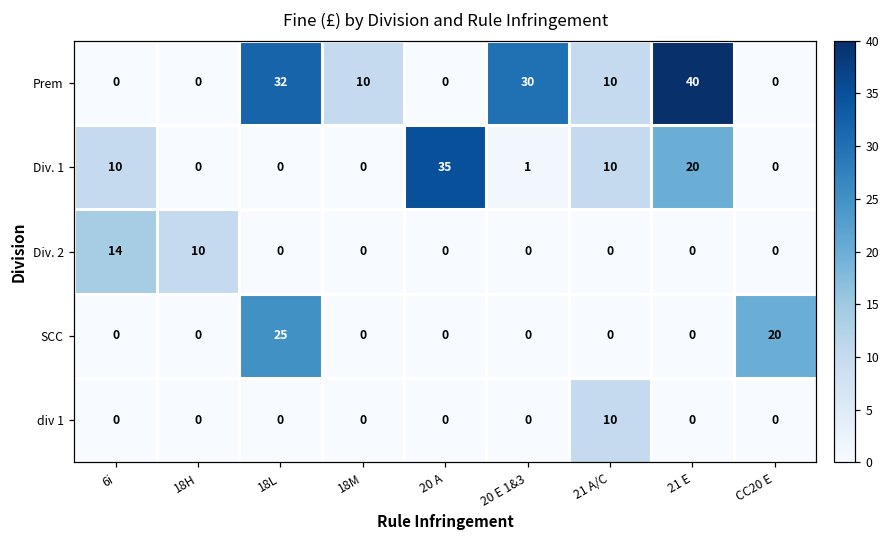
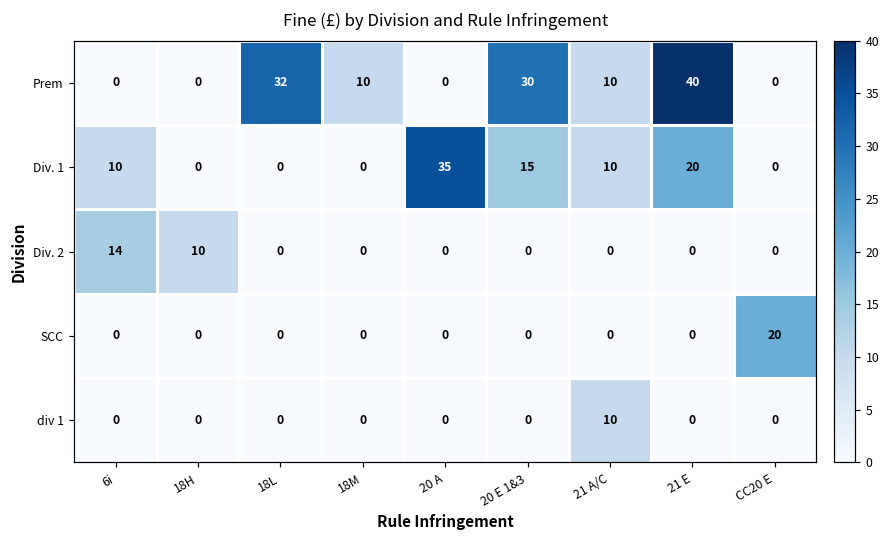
  {
    "Prem": {
      "6i": 0,
      "18H": 0,
      "18L": 32,
      "18M": 10,
      "20 A": 0,
      "20 E 1&3": 30,
      "21 A/C": 10,
      "21 E": 40,
      "CC20 E": 0
    },
    "Div. 1": {
      "6i": 10,
      "18H": 0,
      "18L": 0,
      "18M": 0,
      "20 A": 35,
-     "20 E 1&3": 1,
+     "20 E 1&3": 15,
      "21 A/C": 10,
      "21 E": 20,
      "CC20 E": 0
    },
    "Div. 2": {
      "6i": 14,
      "18H": 10,
      "18L": 0,
      "18M": 0,
      "20 A": 0,
      "20 E 1&3": 0,
      "21 A/C": 0,
      "21 E": 0,
      "CC20 E": 0
    },
    "SCC": {
      "6i": 0,
      "18H": 0,
-     "18L": 25,
+     "18L": 0,
      "18M": 0,
      "20 A": 0,
      "20 E 1&3": 0,
      "21 A/C": 0,
      "21 E": 0,
      "CC20 E": 20
    },
    "div 1": {
      "6i": 0,
      "18H": 0,
      "18L": 0,
      "18M": 0,
      "20 A": 0,
      "20 E 1&3": 0,
      "21 A/C": 10,
      "21 E": 0,
      "CC20 E": 0
    }
  }
